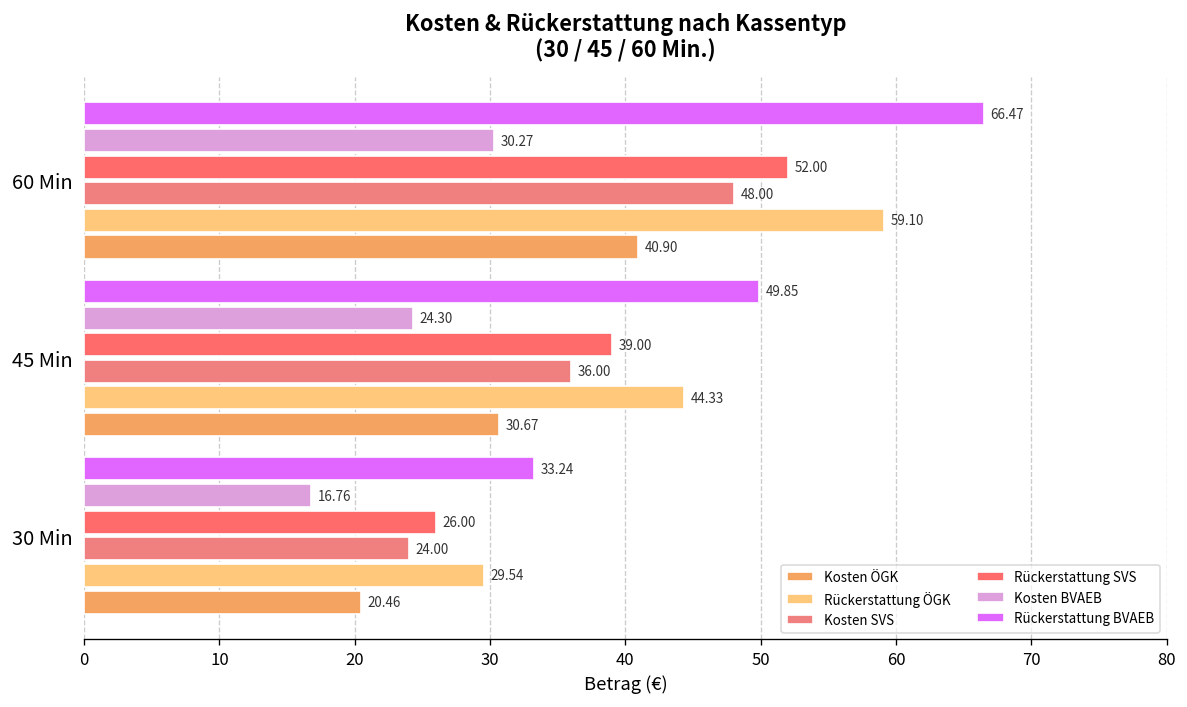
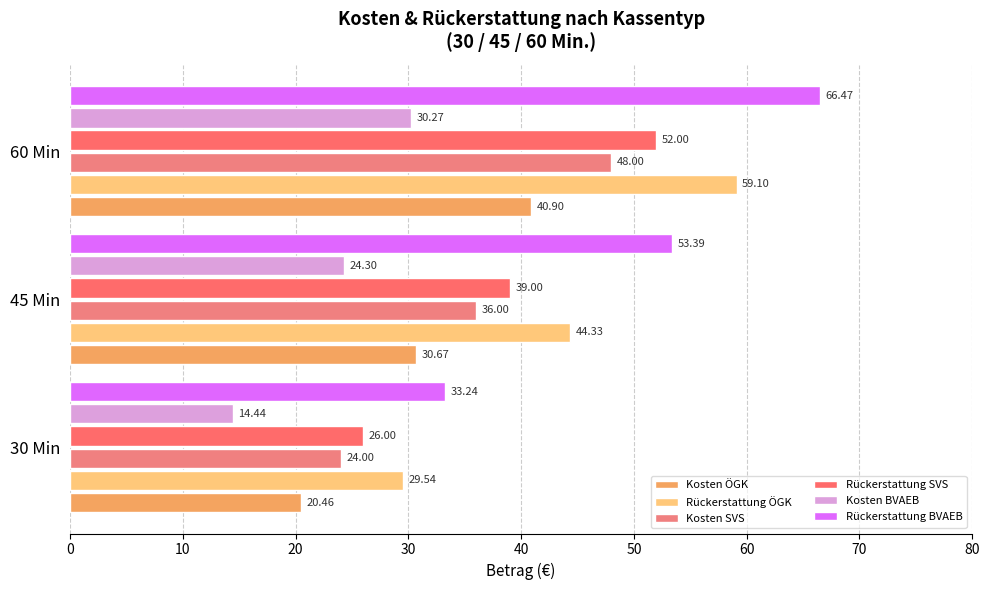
  {
    "Kosten BVAEB": {
      "60 Min": 30.27,
      "45 Min": 24.30,
-     "30 Min": 16.76
+     "30 Min": 14.44
    },
    "Rückerstattung BVAEB": {
      "60 Min": 66.47,
-     "45 Min": 49.85,
+     "45 Min": 53.39,
      "30 Min": 33.24
    }
  }
